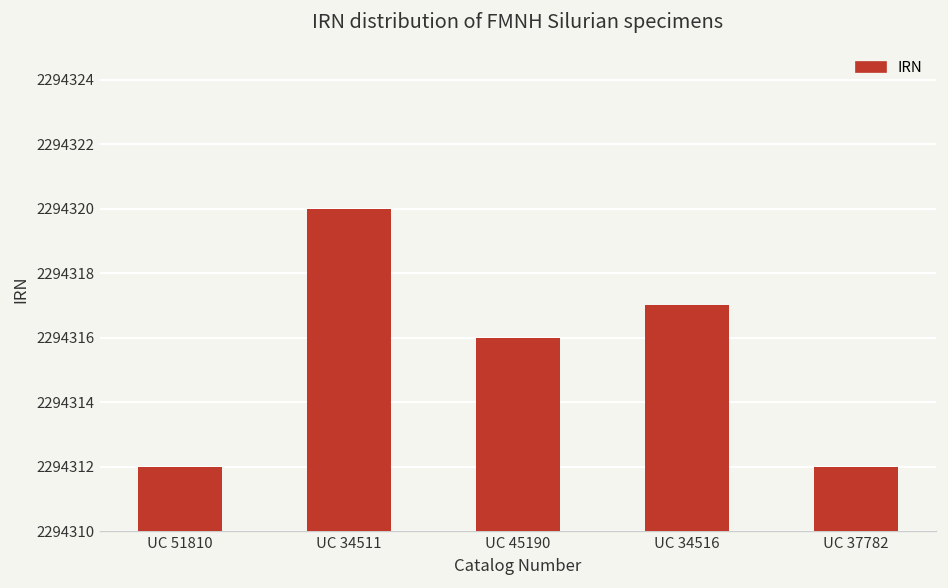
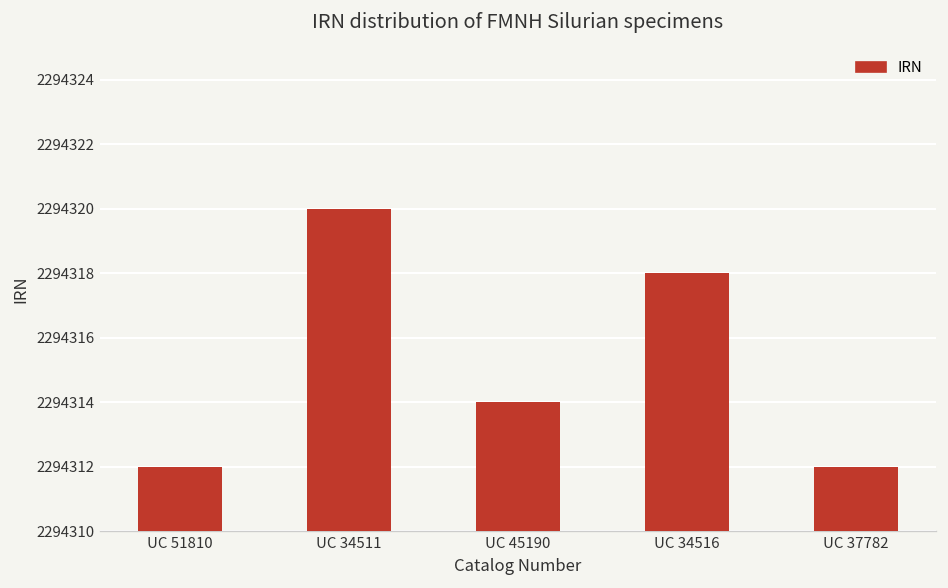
  {
    "UC 51810": 2294312,
    "UC 34511": 2294320,
-   "UC 45190": 2294316,
-   "UC 34516": 2294317,
+   "UC 45190": 2294314,
+   "UC 34516": 2294318,
    "UC 37782": 2294312
  }
